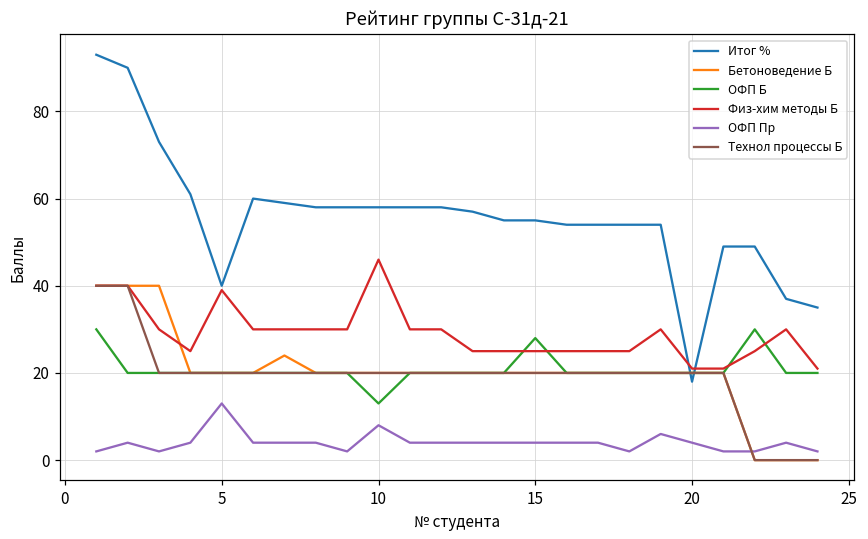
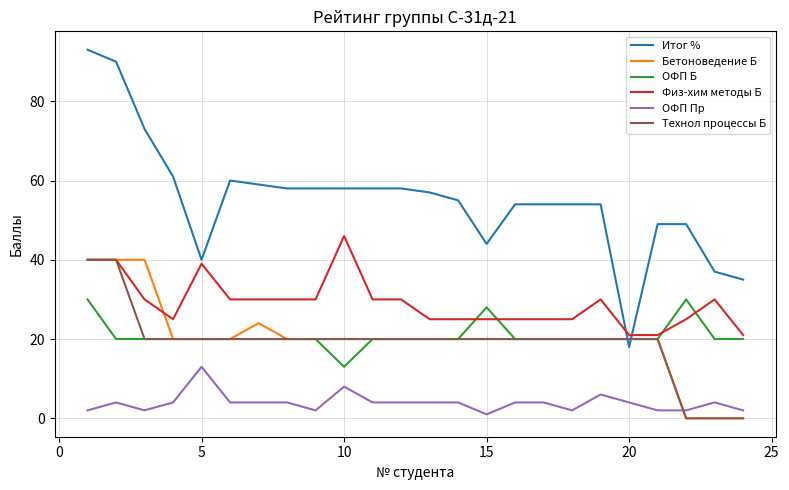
  {
    "Итог %": {
      "5": 40,
      "10": 58,
-     "15": 55,
+     "15": 44,
      "20": 18
    },
    "ОФП Б": {
      "10": 13,
      "15": 28
    },
    "Физ-хим методы Б": {
      "5": 39,
      "10": 46,
      "15": 25,
      "20": 21
    },
    "ОФП Пр": {
      "5": 13,
      "10": 8,
-     "15": 4,
+     "15": 1,
      "20": 4
    }
  }
